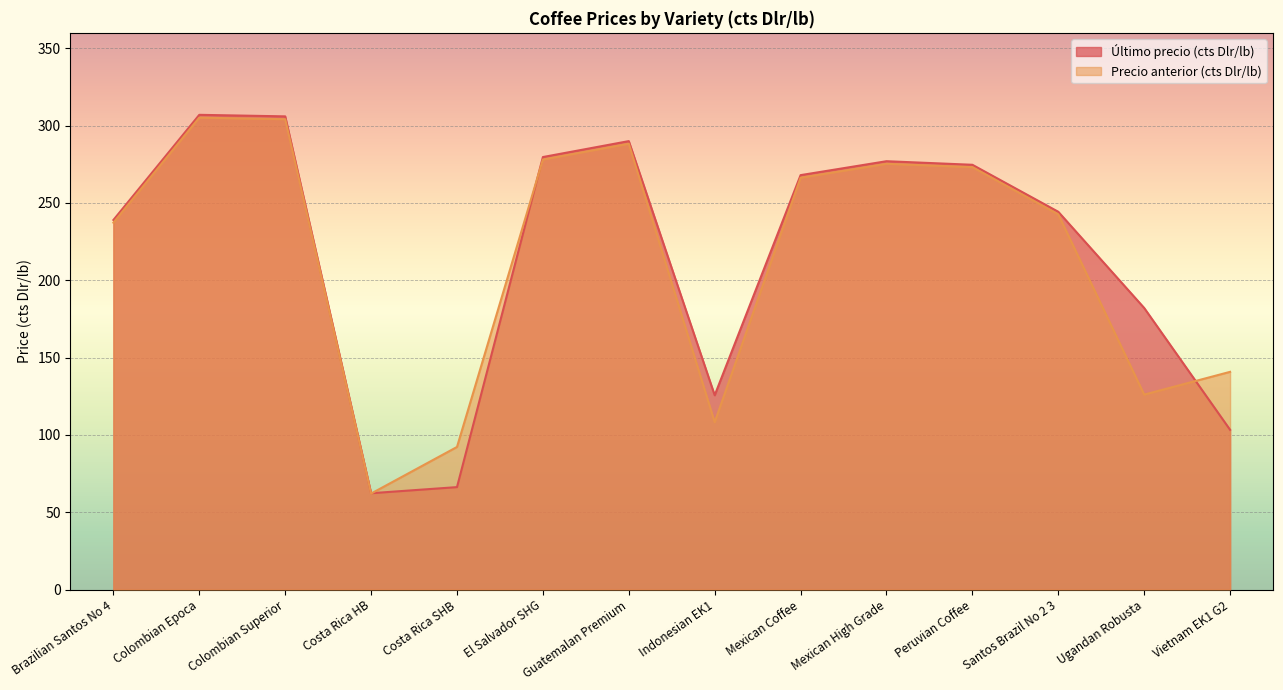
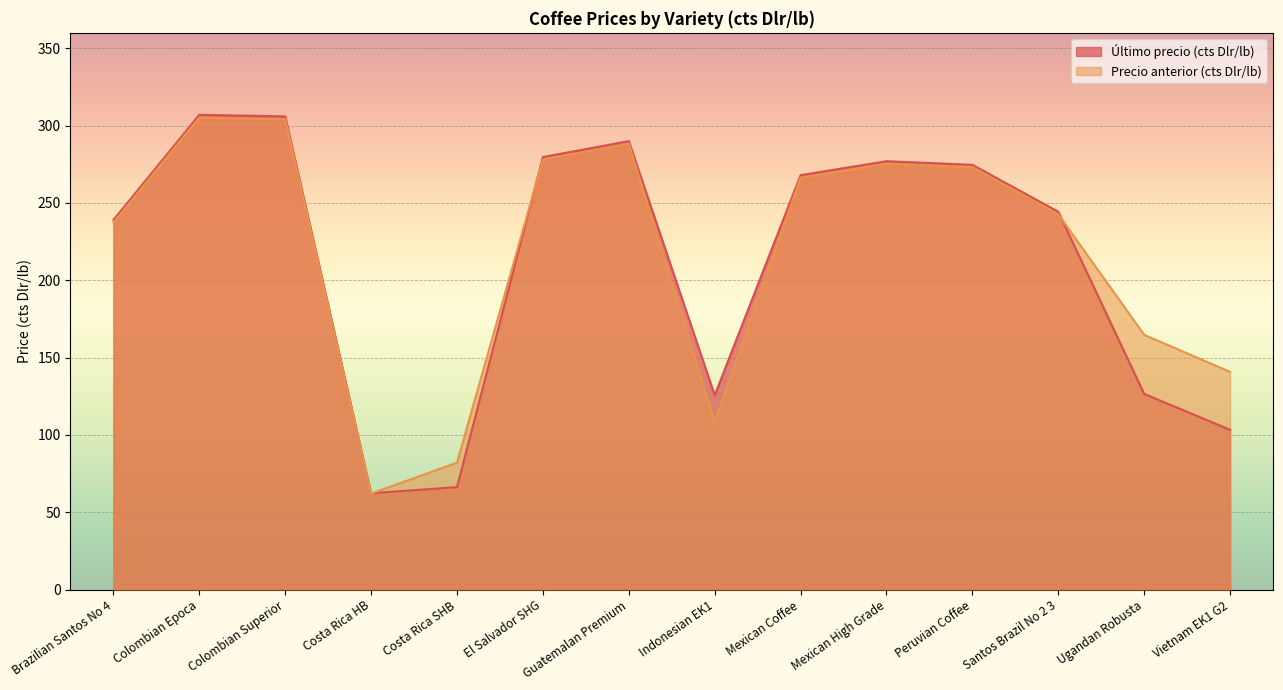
  {
    "Último precio (cts Dlr/lb)": {
      "Brazilian Santos No 4": 239,
      "Colombian Epoca": 307,
      "Colombian Superior": 306,
      "Costa Rica SHB": 66,
      "Guatemalan Premium": 290,
      "Indonesian EK1": 126,
      "Mexican Coffee": 268,
      "Mexican High Grade": 277,
      "Santos Brazil No 2 3": 244,
-     "Ugandan Robusta": 182,
+     "Ugandan Robusta": 127,
      "Vietnam EK1 G2": 103
    },
    "Precio anterior (cts Dlr/lb)": {
      "Brazilian Santos No 4": 237,
      "Colombian Epoca": 305,
      "Colombian Superior": 304,
-     "Costa Rica SHB": 92,
+     "Costa Rica SHB": 82,
      "Guatemalan Premium": 288,
      "Indonesian EK1": 108,
      "Mexican Coffee": 266,
      "Mexican High Grade": 275,
      "Santos Brazil No 2 3": 243,
-     "Ugandan Robusta": 126,
+     "Ugandan Robusta": 165,
      "Vietnam EK1 G2": 141
    }
  }
